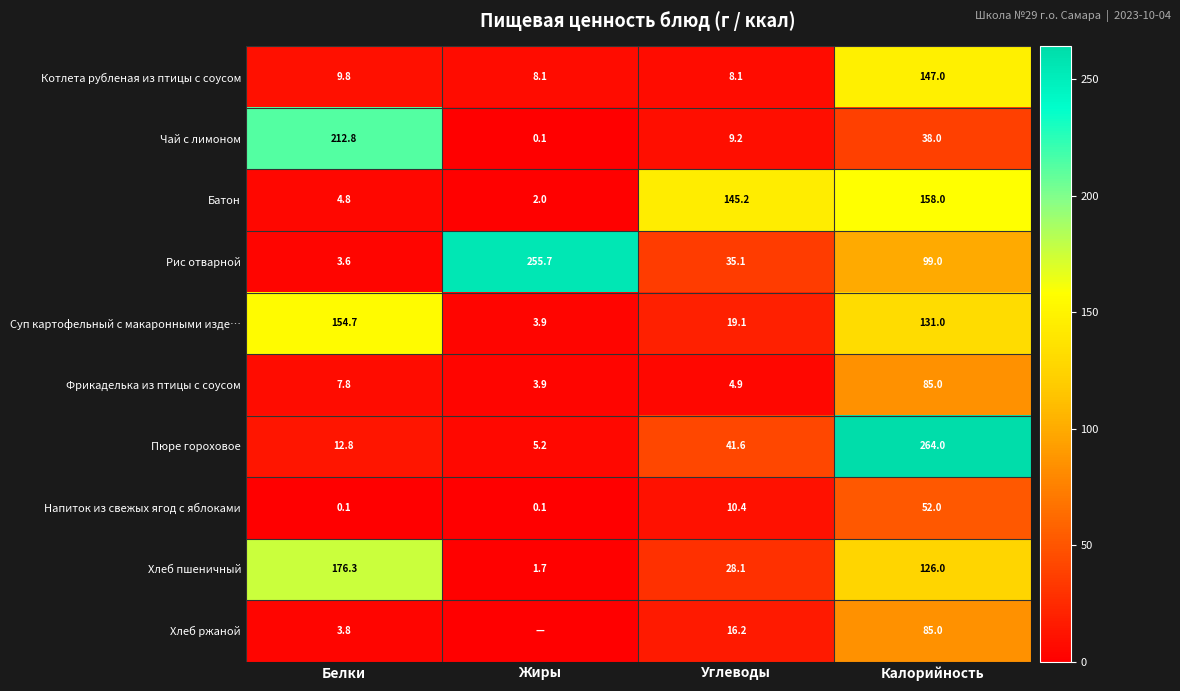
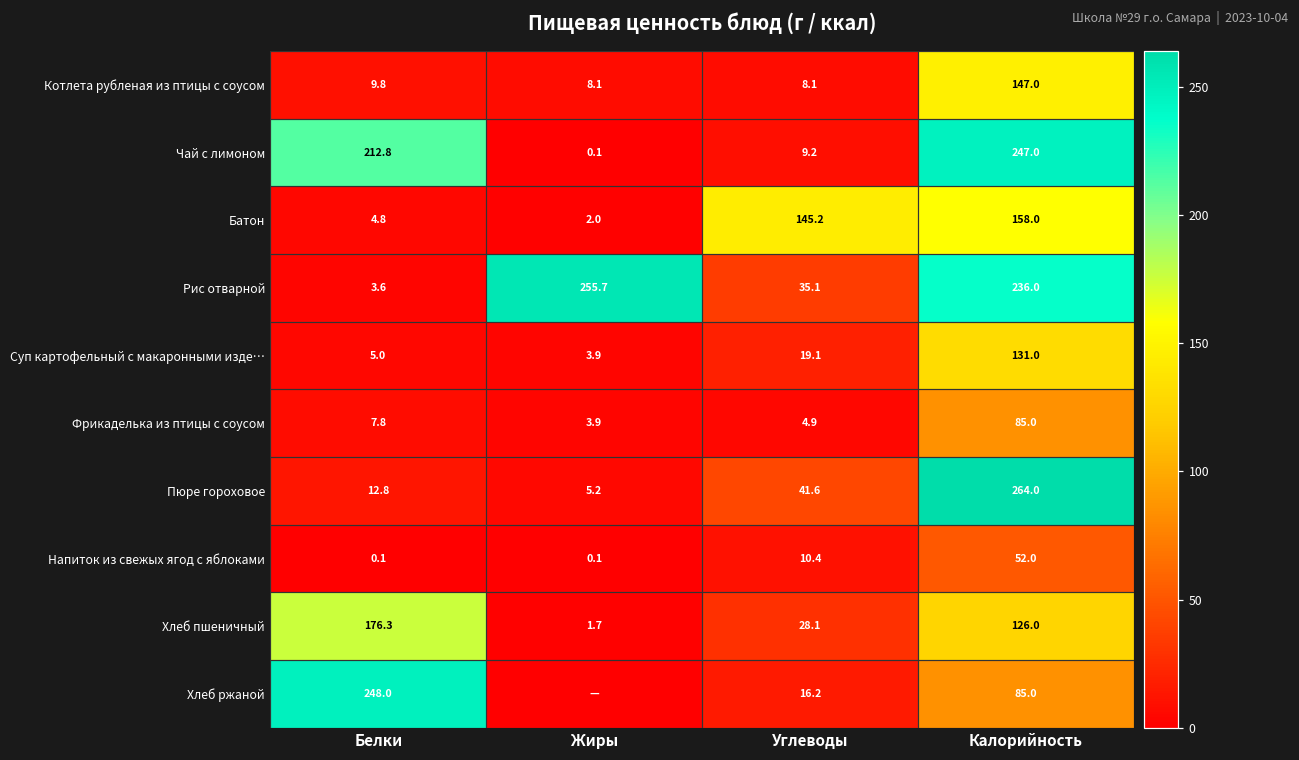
  {
    "Котлета рубленая из птицы с соусом": {
      "Белки": 9.8,
      "Жиры": 8.1,
      "Углеводы": 8.1,
      "Калорийность": 147.0
    },
    "Чай с лимоном": {
      "Белки": 212.8,
      "Жиры": 0.1,
      "Углеводы": 9.2,
-     "Калорийность": 38.0
+     "Калорийность": 247.0
    },
    "Батон": {
      "Белки": 4.8,
      "Жиры": 2.0,
      "Углеводы": 145.2,
      "Калорийность": 158.0
    },
    "Рис отварной": {
      "Белки": 3.6,
      "Жиры": 255.7,
      "Углеводы": 35.1,
-     "Калорийность": 99.0
+     "Калорийность": 236.0
    },
    "Суп картофельный с макаронными изде…": {
-     "Белки": 154.7,
+     "Белки": 5.0,
      "Жиры": 3.9,
      "Углеводы": 19.1,
      "Калорийность": 131.0
    },
    "Фрикаделька из птицы с соусом": {
      "Белки": 7.8,
      "Жиры": 3.9,
      "Углеводы": 4.9,
      "Калорийность": 85.0
    },
    "Пюре гороховое": {
      "Белки": 12.8,
      "Жиры": 5.2,
      "Углеводы": 41.6,
      "Калорийность": 264.0
    },
    "Напиток из свежых ягод с яблоками": {
      "Белки": 0.1,
      "Жиры": 0.1,
      "Углеводы": 10.4,
      "Калорийность": 52.0
    },
    "Хлеб пшеничный": {
      "Белки": 176.3,
      "Жиры": 1.7,
      "Углеводы": 28.1,
      "Калорийность": 126.0
    },
    "Хлеб ржаной": {
-     "Белки": 3.8,
+     "Белки": 248.0,
      "Углеводы": 16.2,
      "Калорийность": 85.0
    }
  }
